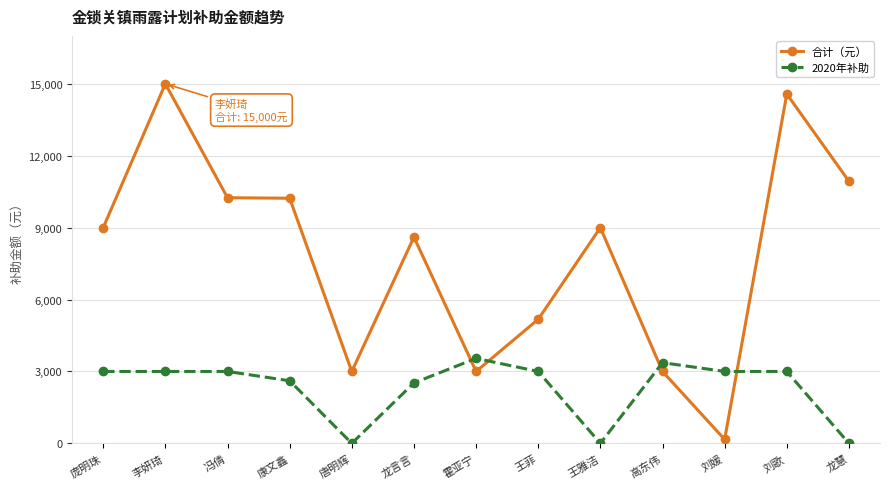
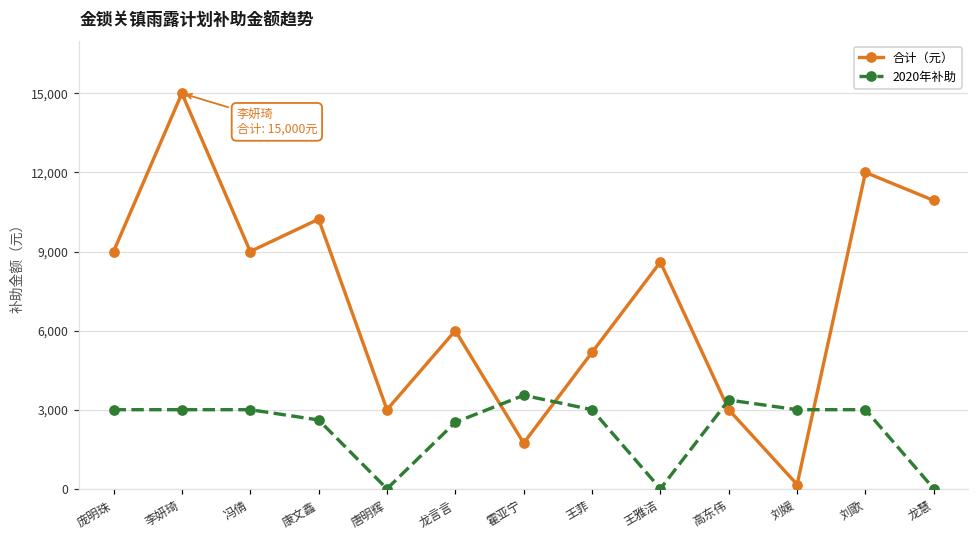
  {
    "合计（元）": {
      "庞明珠": "9,000",
-     "冯倩": "10,200",
+     "冯倩": "9,000",
      "康文鑫": "10,200",
      "唐明辉": "3,000",
-     "龙言言": "8,600",
-     "霍亚宁": "3,000",
+     "龙言言": "6,000",
+     "霍亚宁": "1,700",
      "王菲": "5,200",
-     "王雅洁": "9,000",
+     "王雅洁": "8,600",
      "高东伟": "3,000",
      "刘媛": "200",
-     "刘歌": "14,600",
+     "刘歌": "12,000",
      "龙慧": "10,900"
    },
    "2020年补助": {
      "庞明珠": "3,000",
      "李妍琦": "3,000",
      "冯倩": "3,000",
      "康文鑫": "2,600",
      "唐明辉": "0",
      "龙言言": "2,500",
      "霍亚宁": "3,500",
      "王菲": "3,000",
      "王雅洁": "0",
      "高东伟": "3,400",
      "刘媛": "3,000",
      "刘歌": "3,000",
      "龙慧": "0"
    }
  }
